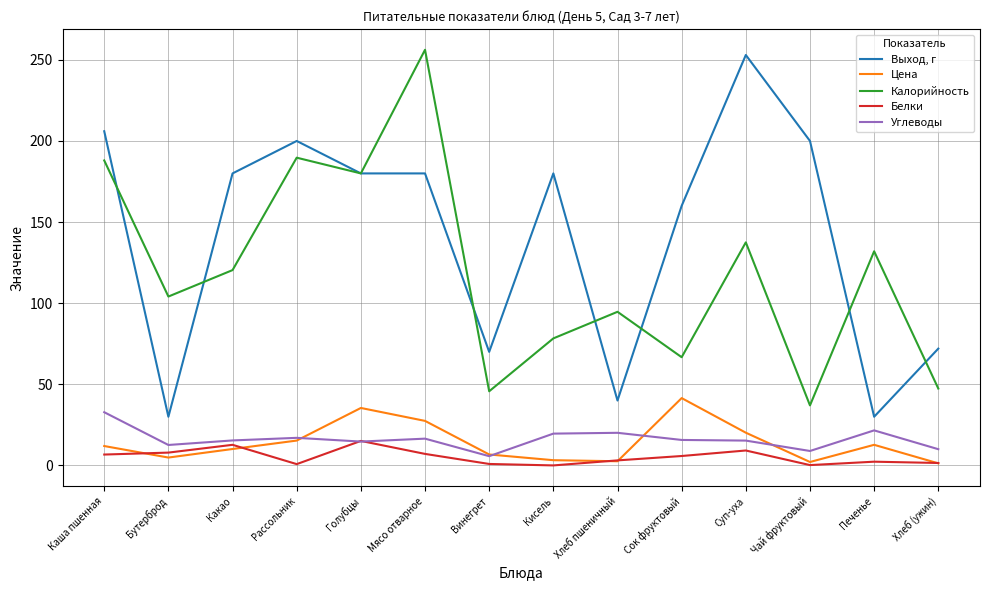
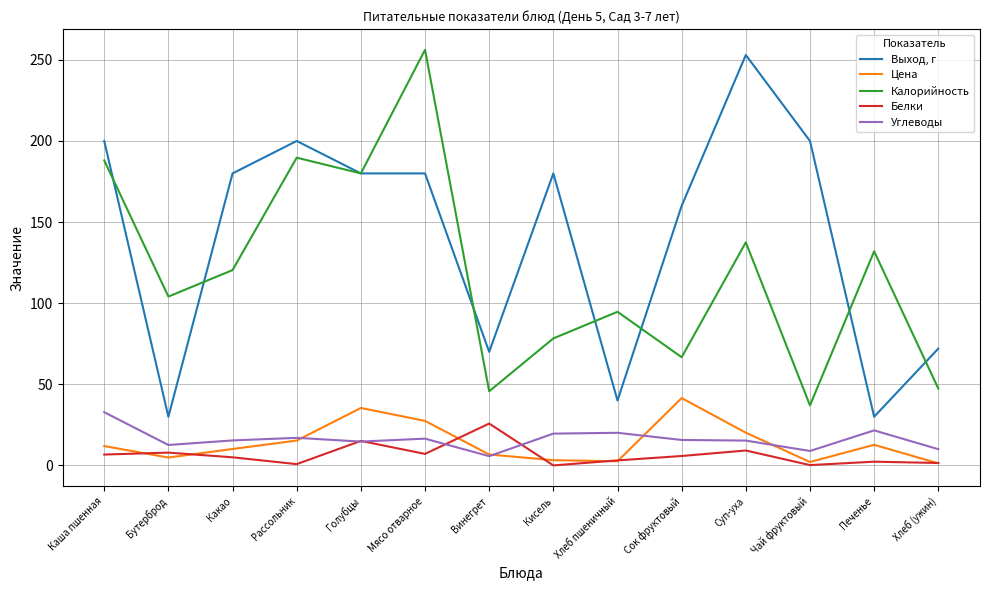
  {
    "Выход, г": {
-     "Каша пшенная": 206,
+     "Каша пшенная": 200,
      "Бутерброд": 30,
      "Какао": 180,
      "Рассольник": 200,
      "Мясо отварное": 180,
      "Винегрет": 70,
      "Кисель": 180,
      "Хлеб пшеничный": 40,
      "Сок фруктовый": 160,
      "Суп-уха": 253,
      "Чай фруктовый": 200,
      "Печенье": 30,
      "Хлеб (ужин)": 72
    },
    "Цена": {
      "Каша пшенная": 12,
      "Бутерброд": 5,
      "Какао": 10,
      "Рассольник": 15,
      "Голубцы": 35,
      "Мясо отварное": 27,
      "Кисель": 3,
      "Сок фруктовый": 42,
      "Суп-уха": 20,
      "Чай фруктовый": 2,
      "Печенье": 13
    },
    "Калорийность": {
      "Каша пшенная": 188,
      "Бутерброд": 104,
      "Какао": 120,
      "Рассольник": 190,
      "Мясо отварное": 256,
      "Винегрет": 46,
      "Кисель": 78,
      "Хлеб пшеничный": 95,
      "Сок фруктовый": 67,
      "Суп-уха": 138,
      "Чай фруктовый": 37,
      "Печенье": 132,
      "Хлеб (ужин)": 47
    },
    "Белки": {
      "Каша пшенная": 7,
      "Бутерброд": 8,
-     "Какао": 13,
+     "Какао": 5,
      "Рассольник": 1,
      "Мясо отварное": 7,
-     "Винегрет": 1,
+     "Винегрет": 26,
      "Кисель": 0,
      "Сок фруктовый": 6,
      "Суп-уха": 9,
      "Чай фруктовый": 0,
      "Печенье": 2
    },
    "Углеводы": {
      "Каша пшенная": 33,
      "Бутерброд": 13,
      "Какао": 15,
      "Рассольник": 17,
      "Мясо отварное": 17,
      "Кисель": 20,
      "Хлеб пшеничный": 20,
      "Сок фруктовый": 16,
      "Суп-уха": 15,
      "Чай фруктовый": 9,
      "Печенье": 22,
      "Хлеб (ужин)": 10
    }
  }
